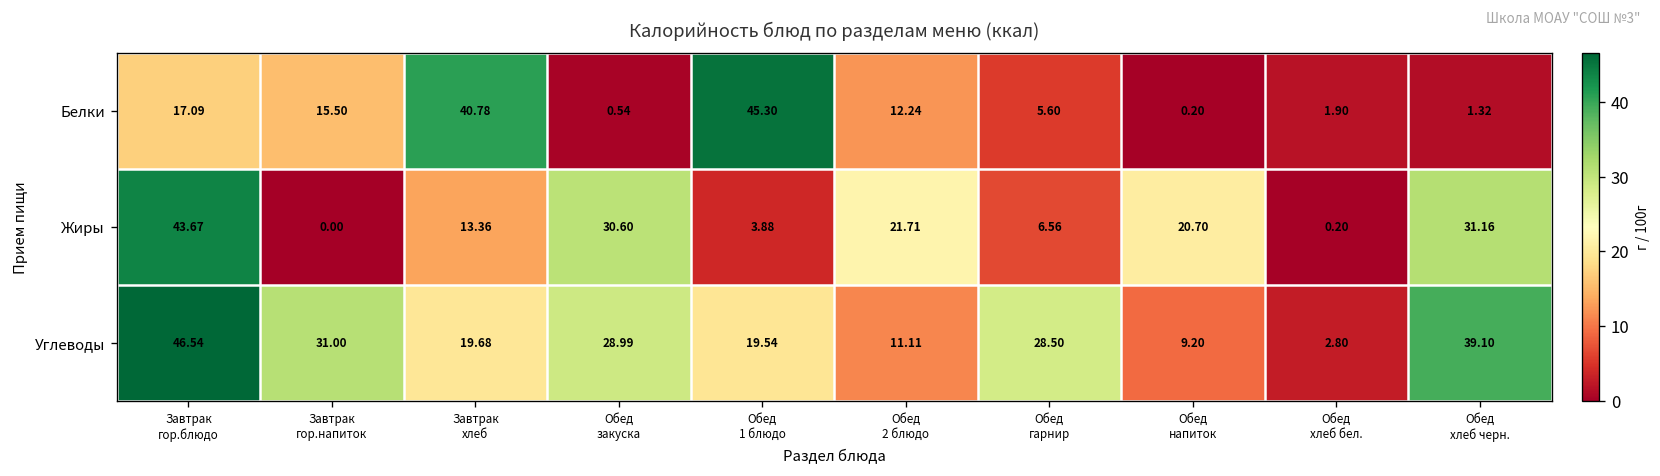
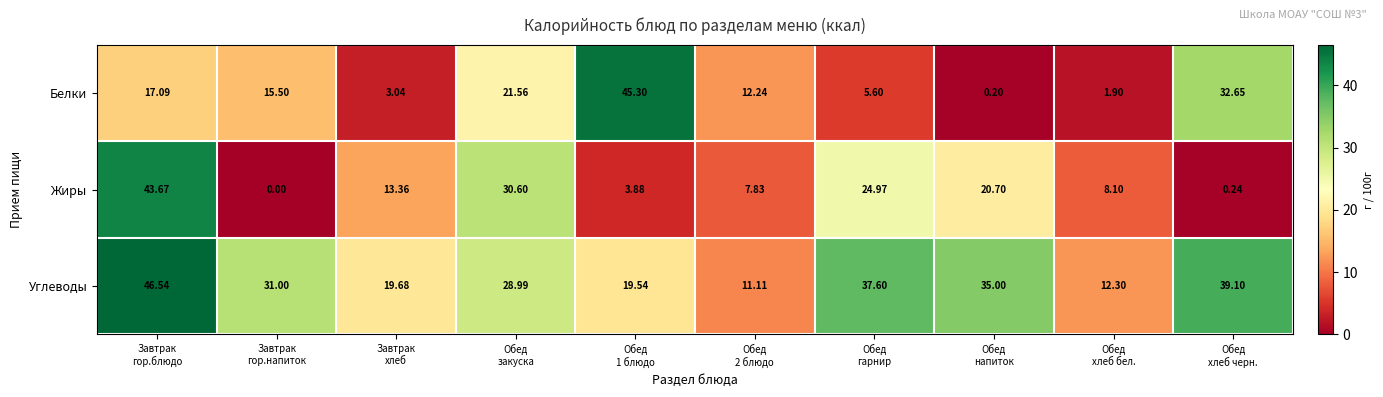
  {
    "Белки": {
      "Завтрак гор.блюдо": 17.09,
      "Завтрак гор.напиток": 15.50,
-     "Завтрак хлеб": 40.78,
-     "Обед закуска": 0.54,
+     "Завтрак хлеб": 3.04,
+     "Обед закуска": 21.56,
      "Обед 1 блюдо": 45.30,
      "Обед 2 блюдо": 12.24,
      "Обед гарнир": 5.60,
      "Обед напиток": 0.20,
      "Обед хлеб бел.": 1.90,
-     "Обед хлеб черн.": 1.32
+     "Обед хлеб черн.": 32.65
    },
    "Жиры": {
      "Завтрак гор.блюдо": 43.67,
      "Завтрак гор.напиток": 0.00,
      "Завтрак хлеб": 13.36,
      "Обед закуска": 30.60,
      "Обед 1 блюдо": 3.88,
-     "Обед 2 блюдо": 21.71,
-     "Обед гарнир": 6.56,
+     "Обед 2 блюдо": 7.83,
+     "Обед гарнир": 24.97,
      "Обед напиток": 20.70,
-     "Обед хлеб бел.": 0.20,
-     "Обед хлеб черн.": 31.16
+     "Обед хлеб бел.": 8.10,
+     "Обед хлеб черн.": 0.24
    },
    "Углеводы": {
      "Завтрак гор.блюдо": 46.54,
      "Завтрак гор.напиток": 31.00,
      "Завтрак хлеб": 19.68,
      "Обед закуска": 28.99,
      "Обед 1 блюдо": 19.54,
      "Обед 2 блюдо": 11.11,
-     "Обед гарнир": 28.50,
-     "Обед напиток": 9.20,
-     "Обед хлеб бел.": 2.80,
+     "Обед гарнир": 37.60,
+     "Обед напиток": 35.00,
+     "Обед хлеб бел.": 12.30,
      "Обед хлеб черн.": 39.10
    }
  }
